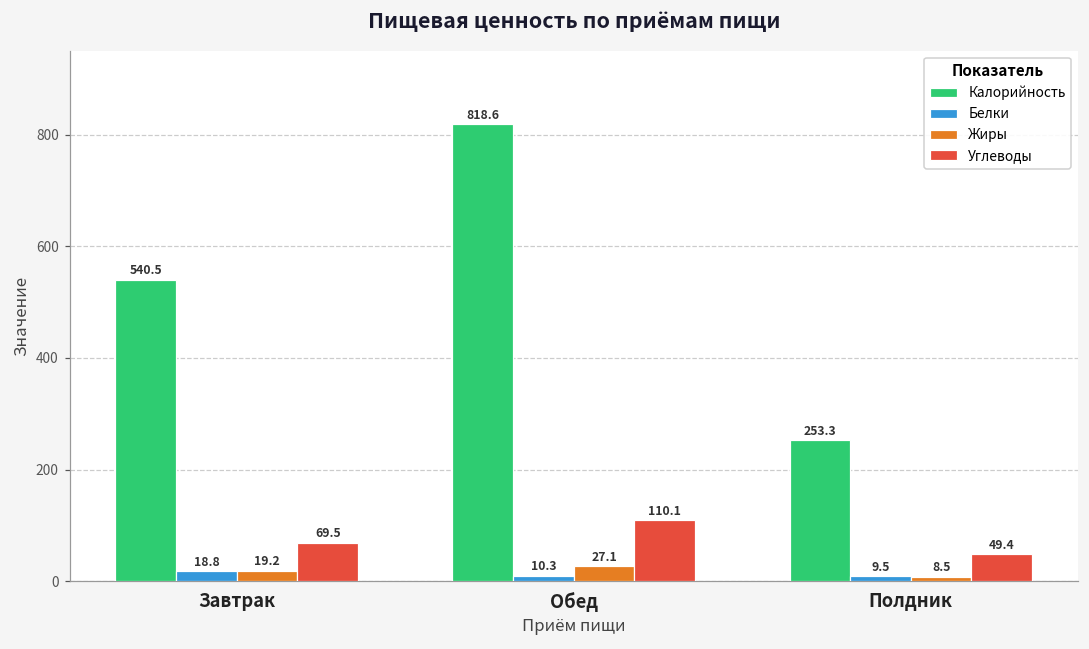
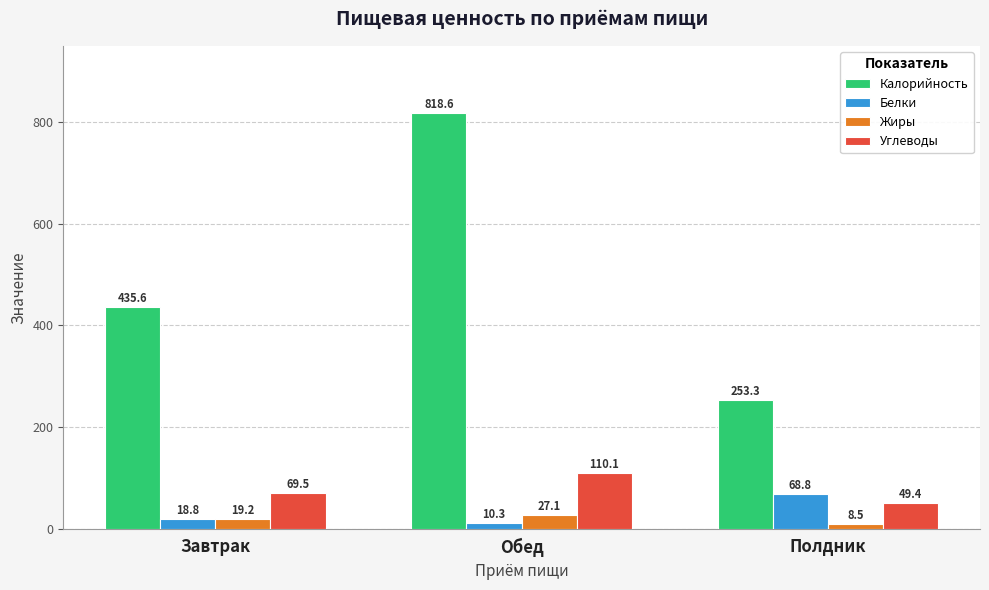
  {
    "Калорийность": {
-     "Завтрак": 540.5,
+     "Завтрак": 435.6,
      "Обед": 818.6,
      "Полдник": 253.3
    },
    "Белки": {
      "Завтрак": 18.8,
      "Обед": 10.3,
-     "Полдник": 9.5
+     "Полдник": 68.8
    }
  }
